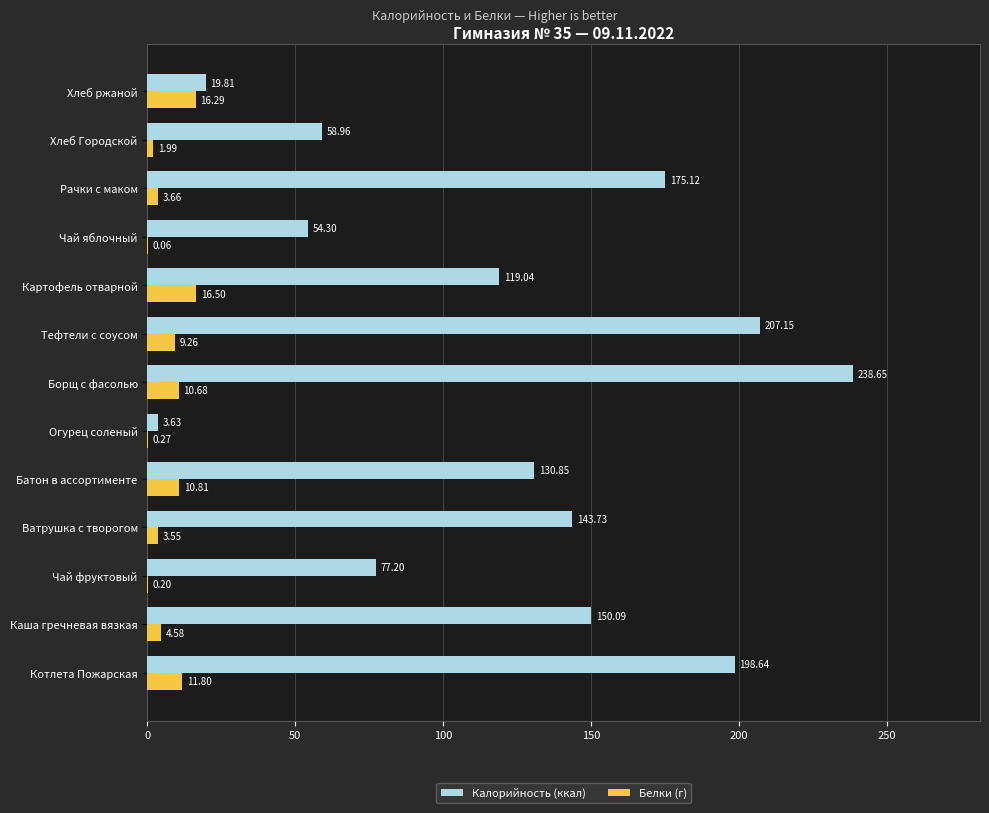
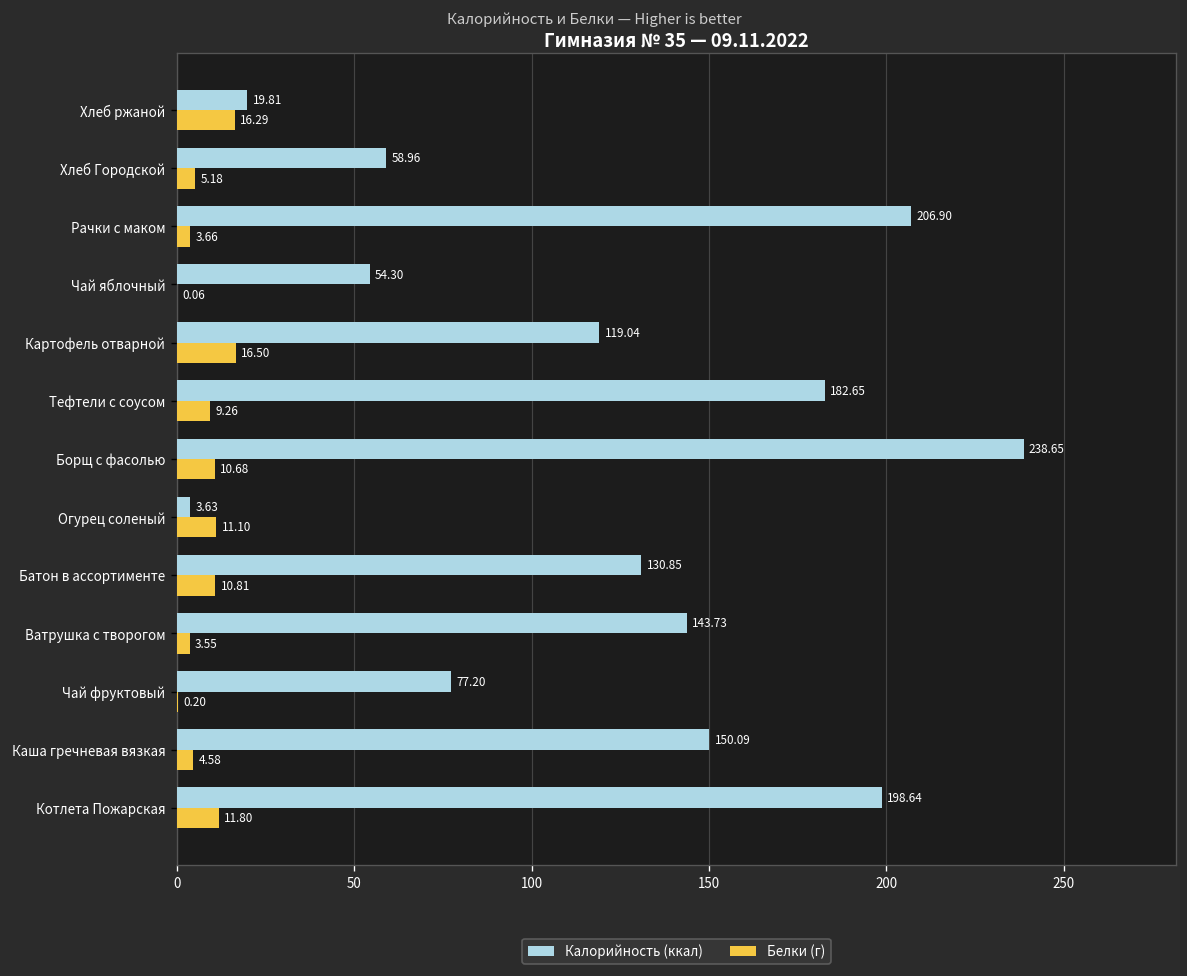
  {
    "Калорийность (ккал)": {
      "Хлеб ржаной": 19.81,
      "Хлеб Городской": 58.96,
-     "Рачки с маком": 175.12,
+     "Рачки с маком": 206.90,
      "Чай яблочный": 54.30,
      "Картофель отварной": 119.04,
-     "Тефтели с соусом": 207.15,
+     "Тефтели с соусом": 182.65,
      "Борщ с фасолью": 238.65,
      "Огурец соленый": 3.63,
      "Батон в ассортименте": 130.85,
      "Ватрушка с творогом": 143.73,
      "Чай фруктовый": 77.20,
      "Каша гречневая вязкая": 150.09,
      "Котлета Пожарская": 198.64
    },
    "Белки (г)": {
      "Хлеб ржаной": 16.29,
-     "Хлеб Городской": 1.99,
+     "Хлеб Городской": 5.18,
      "Рачки с маком": 3.66,
      "Чай яблочный": 0.06,
      "Картофель отварной": 16.50,
      "Тефтели с соусом": 9.26,
      "Борщ с фасолью": 10.68,
-     "Огурец соленый": 0.27,
+     "Огурец соленый": 11.10,
      "Батон в ассортименте": 10.81,
      "Ватрушка с творогом": 3.55,
      "Чай фруктовый": 0.20,
      "Каша гречневая вязкая": 4.58,
      "Котлета Пожарская": 11.80
    }
  }
